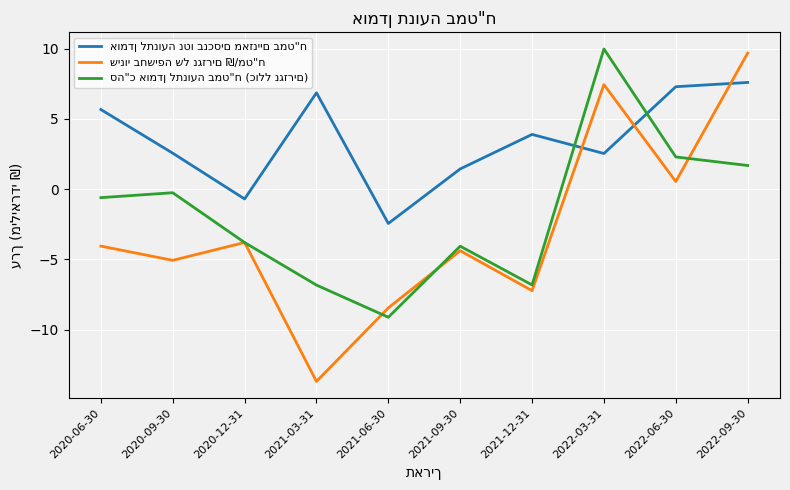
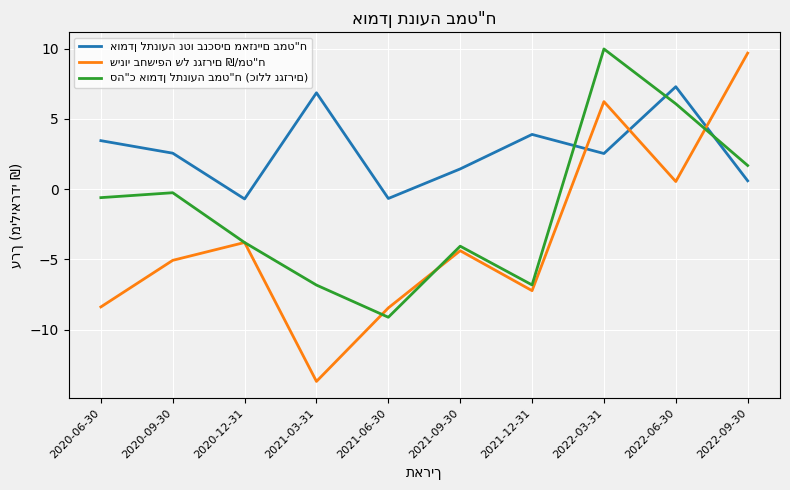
  {
    "אומדן לתנועה נטו בנכסים מאזניים במט\"ח": {
-     "2020-06-30": 5.7,
+     "2020-06-30": 3.5,
      "2020-09-30": 2.6,
      "2020-12-31": -0.7,
      "2021-03-31": 6.9,
-     "2021-06-30": -2.4,
+     "2021-06-30": -0.7,
      "2021-09-30": 1.4,
      "2021-12-31": 3.9,
      "2022-03-31": 2.5,
      "2022-06-30": 7.3,
-     "2022-09-30": 7.6
+     "2022-09-30": 0.6
    },
    "שינוי בחשיפה של נגזרים ₪/מט\"ח": {
-     "2020-06-30": -4.1,
+     "2020-06-30": -8.4,
      "2020-09-30": -5.1,
      "2021-03-31": -13.7,
      "2021-06-30": -8.5,
      "2021-09-30": -4.4,
      "2021-12-31": -7.2,
-     "2022-03-31": 7.4,
+     "2022-03-31": 6.2,
      "2022-06-30": 0.5,
      "2022-09-30": 9.7
    },
    "סה\"כ אומדן לתנועה במט\"ח (כולל נגזרים)": {
      "2020-06-30": -0.6,
      "2020-09-30": -0.3,
      "2021-03-31": -6.8,
      "2021-06-30": -9.1,
      "2021-09-30": -4.1,
      "2021-12-31": -6.8,
      "2022-03-31": 10.0,
-     "2022-06-30": 2.3,
+     "2022-06-30": 6.1,
      "2022-09-30": 1.7
    }
  }
